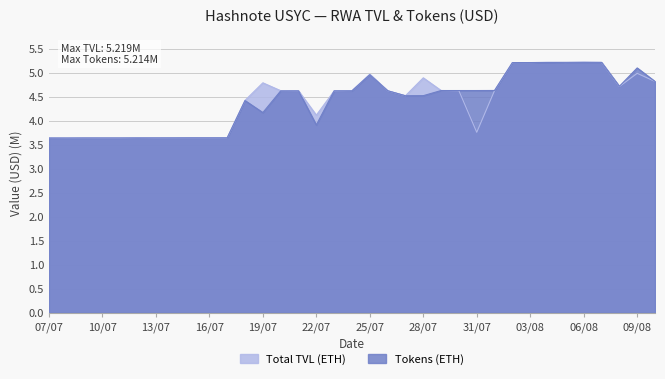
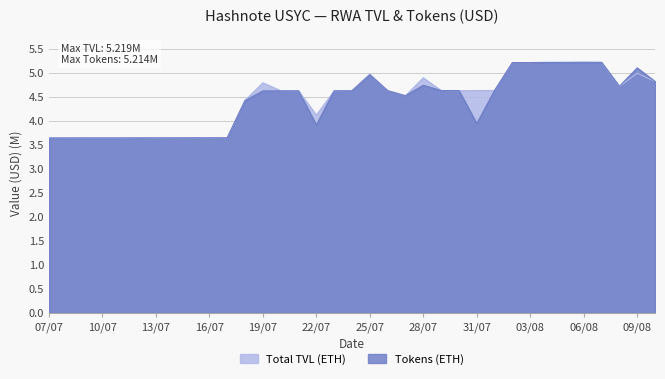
  {
    "Total TVL (ETH)": {
      "19/07": 4.8,
      "22/07": 4.1,
      "28/07": 4.9,
-     "31/07": 3.8,
+     "31/07": 4.6,
      "09/08": 5.0
    },
    "Tokens (ETH)": {
-     "19/07": 4.2,
+     "19/07": 4.6,
      "22/07": 3.9,
-     "28/07": 4.5,
-     "31/07": 4.6,
+     "28/07": 4.7,
+     "31/07": 3.9,
      "09/08": 5.1
    }
  }
